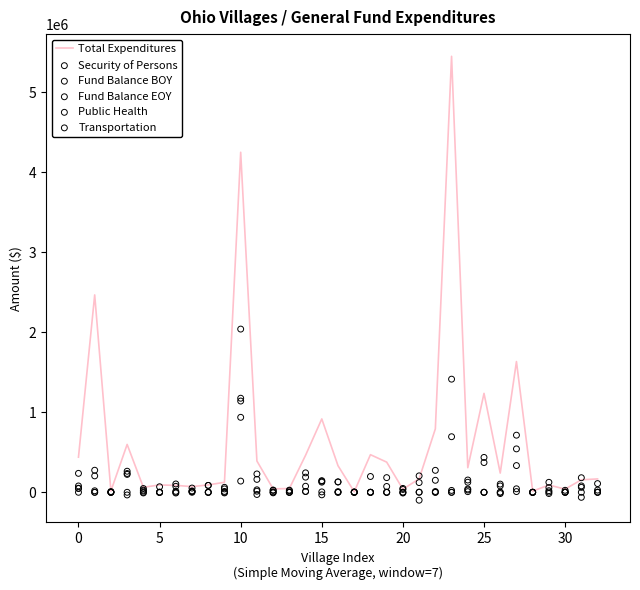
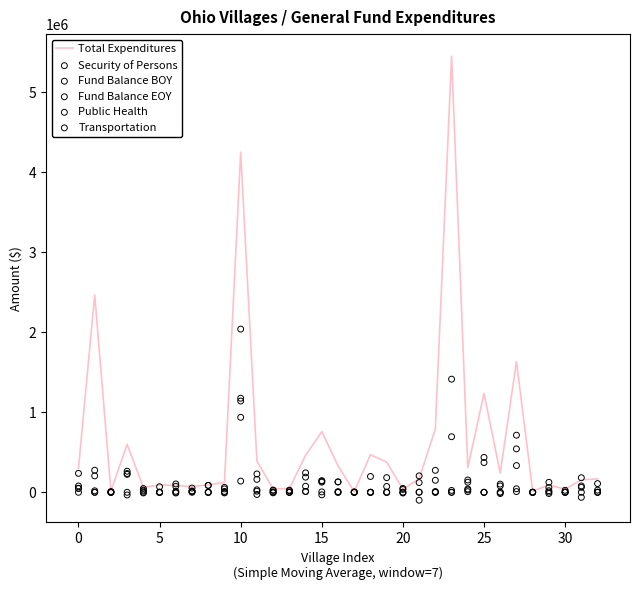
  {
    "Total Expenditures": {
-     "0": 400000,
+     "0": 300000,
      "10": 4200000,
-     "15": 900000,
+     "15": 800000,
      "25": 1200000
    }
  }
